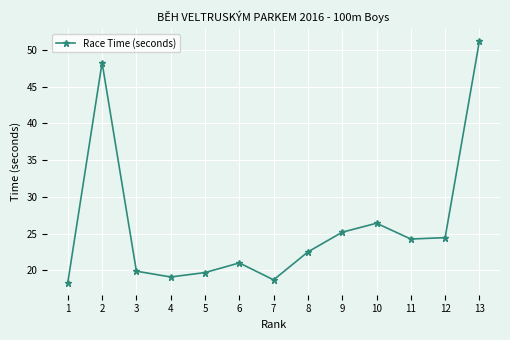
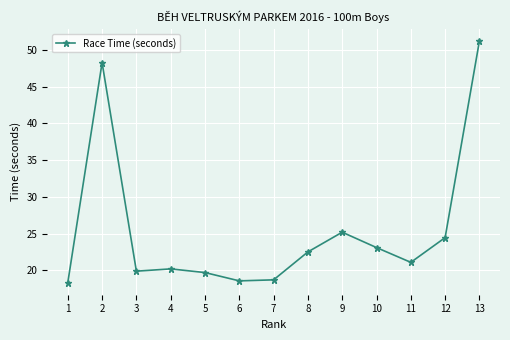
  {
    "1": 18,
    "2": 48,
    "3": 20,
-   "4": 19,
+   "4": 20,
    "5": 20,
-   "6": 21,
+   "6": 19,
    "7": 19,
    "8": 23,
    "9": 25,
-   "10": 26,
-   "11": 24,
+   "10": 23,
+   "11": 21,
    "12": 24,
    "13": 51
  }
